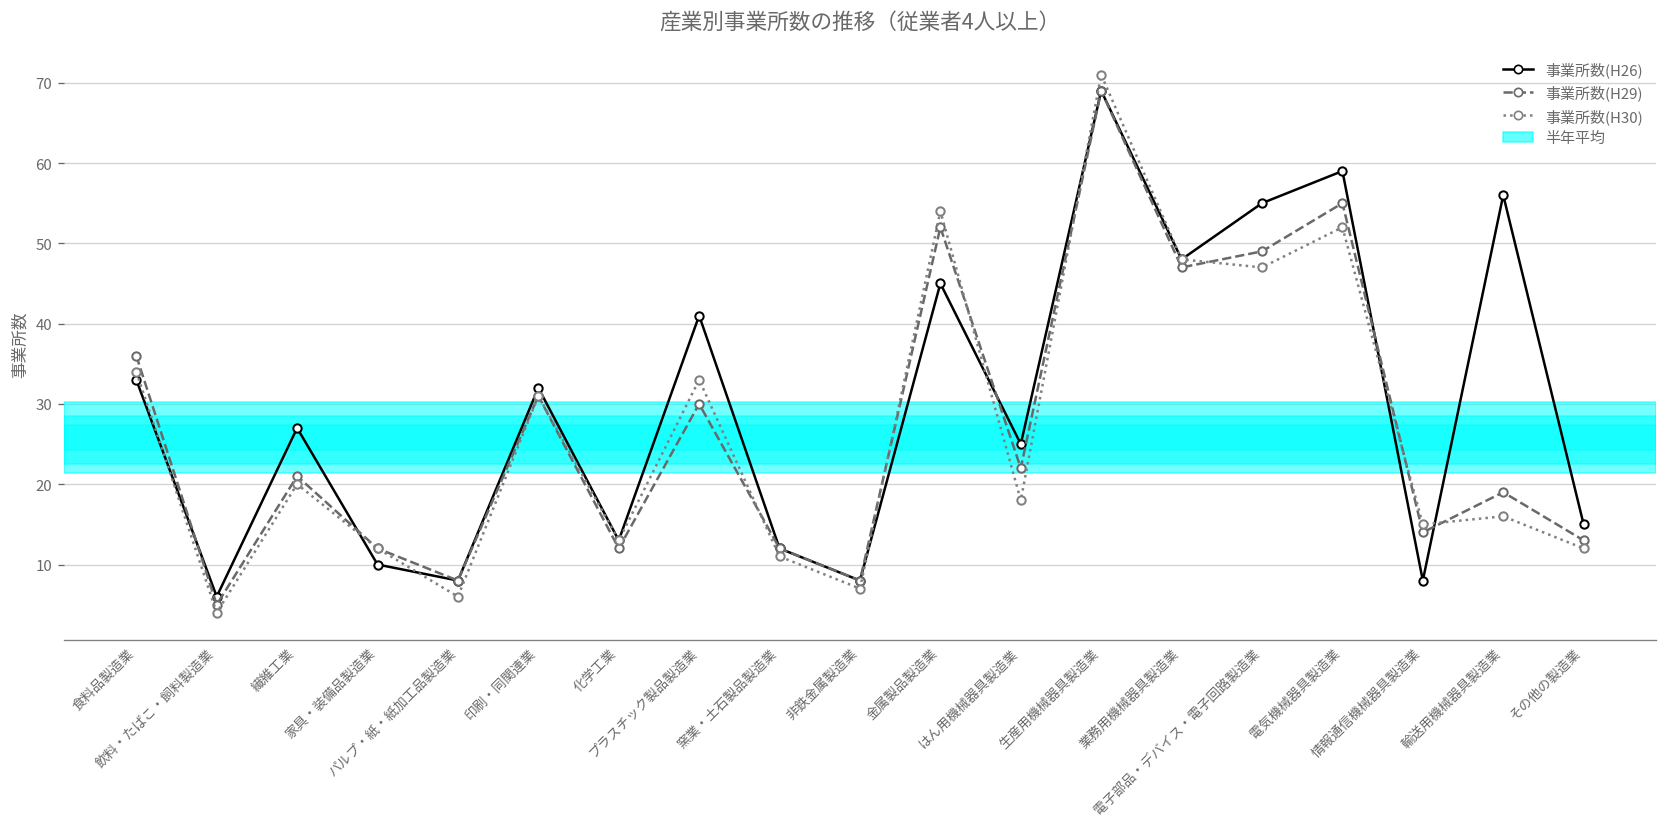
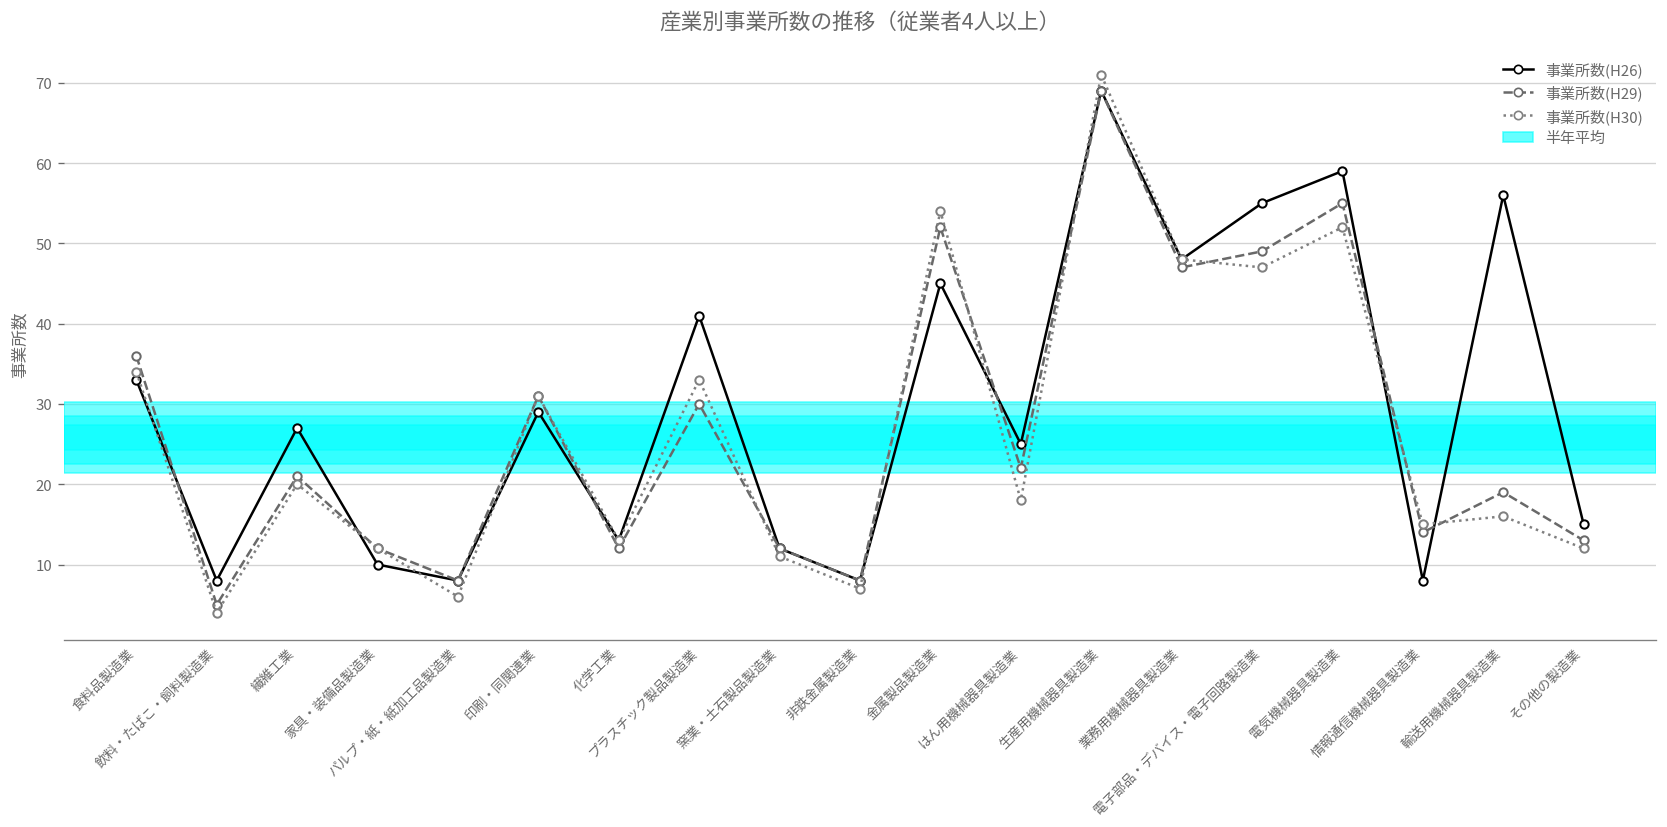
  {
    "事業所数(H26)": {
      "食料品製造業": 33,
-     "飲料・たばこ・飼料製造業": 6,
+     "飲料・たばこ・飼料製造業": 8,
      "繊維工業": 27,
      "家具・装備品製造業": 10,
-     "印刷・同関連業": 32,
+     "印刷・同関連業": 29,
      "プラスチック製品製造業": 41,
      "金属製品製造業": 45,
      "はん用機械器具製造業": 25,
      "電子部品・デバイス・電子回路製造業": 55,
      "電気機械器具製造業": 59,
      "情報通信機械器具製造業": 8,
      "輸送用機械器具製造業": 56,
      "その他の製造業": 15
    }
  }
